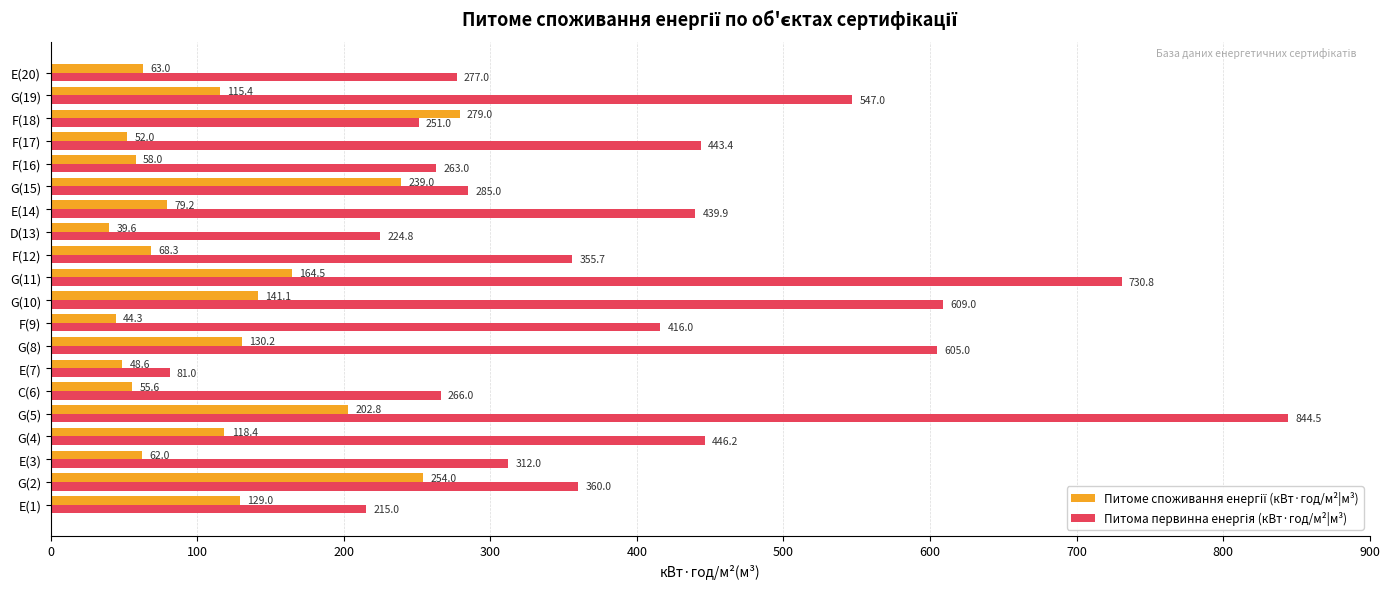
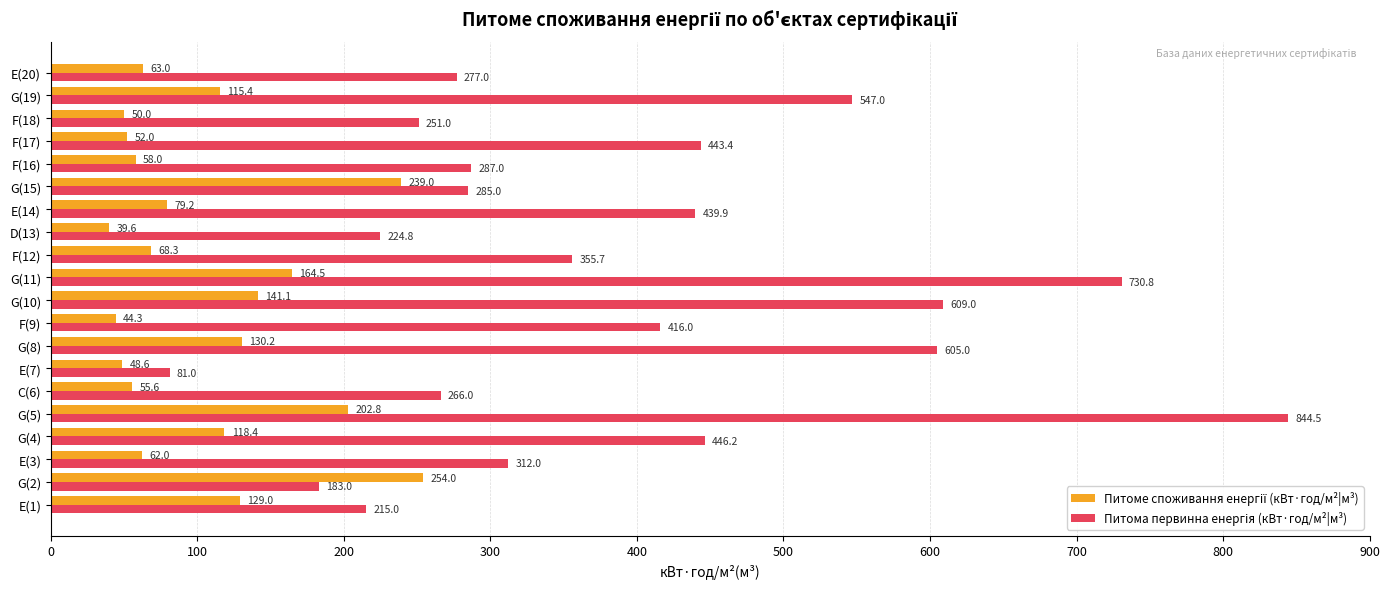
  {
    "Питоме споживання енергії (кВт·год/м²|м³)": {
      "E(20)": 63.0,
      "G(19)": 115.4,
-     "F(18)": 279.0,
+     "F(18)": 50.0,
      "F(17)": 52.0,
      "F(16)": 58.0,
      "G(15)": 239.0,
      "E(14)": 79.2,
      "D(13)": 39.6,
      "F(12)": 68.3,
      "G(11)": 164.5,
      "G(10)": 141.1,
      "F(9)": 44.3,
      "G(8)": 130.2,
      "E(7)": 48.6,
      "C(6)": 55.6,
      "G(5)": 202.8,
      "G(4)": 118.4,
      "E(3)": 62.0,
      "G(2)": 254.0,
      "E(1)": 129.0
    },
    "Питома первинна енергія (кВт·год/м²|м³)": {
      "E(20)": 277.0,
      "G(19)": 547.0,
      "F(18)": 251.0,
      "F(17)": 443.4,
-     "F(16)": 263.0,
+     "F(16)": 287.0,
      "G(15)": 285.0,
      "E(14)": 439.9,
      "D(13)": 224.8,
      "F(12)": 355.7,
      "G(11)": 730.8,
      "G(10)": 609.0,
      "F(9)": 416.0,
      "G(8)": 605.0,
      "E(7)": 81.0,
      "C(6)": 266.0,
      "G(5)": 844.5,
      "G(4)": 446.2,
      "E(3)": 312.0,
-     "G(2)": 360.0,
+     "G(2)": 183.0,
      "E(1)": 215.0
    }
  }
